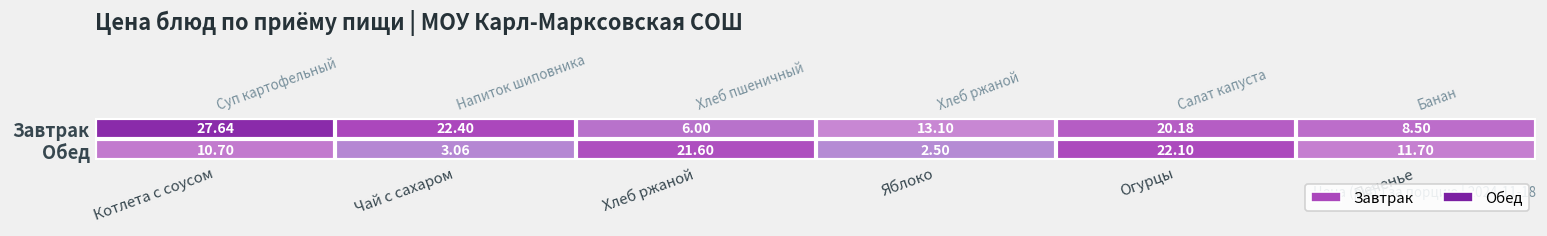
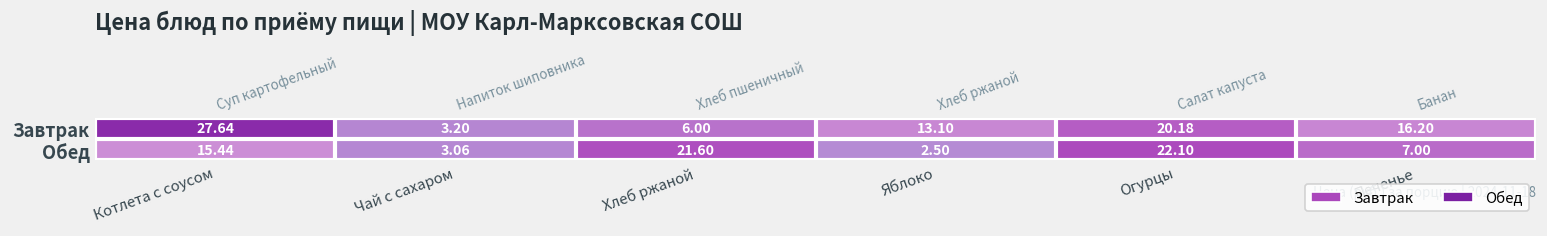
  {
    "Завтрак": {
      "Котлета с соусом": 27.64,
-     "Чай с сахаром": 22.40,
+     "Чай с сахаром": 3.20,
      "Хлеб ржаной": 6.00,
      "Яблоко": 13.10,
      "Огурцы": 20.18,
-     "Печенье": 8.50
+     "Печенье": 16.20
    },
    "Обед": {
-     "Котлета с соусом": 10.70,
+     "Котлета с соусом": 15.44,
      "Чай с сахаром": 3.06,
      "Хлеб ржаной": 21.60,
      "Яблоко": 2.50,
      "Огурцы": 22.10,
-     "Печенье": 11.70
+     "Печенье": 7.00
    }
  }
